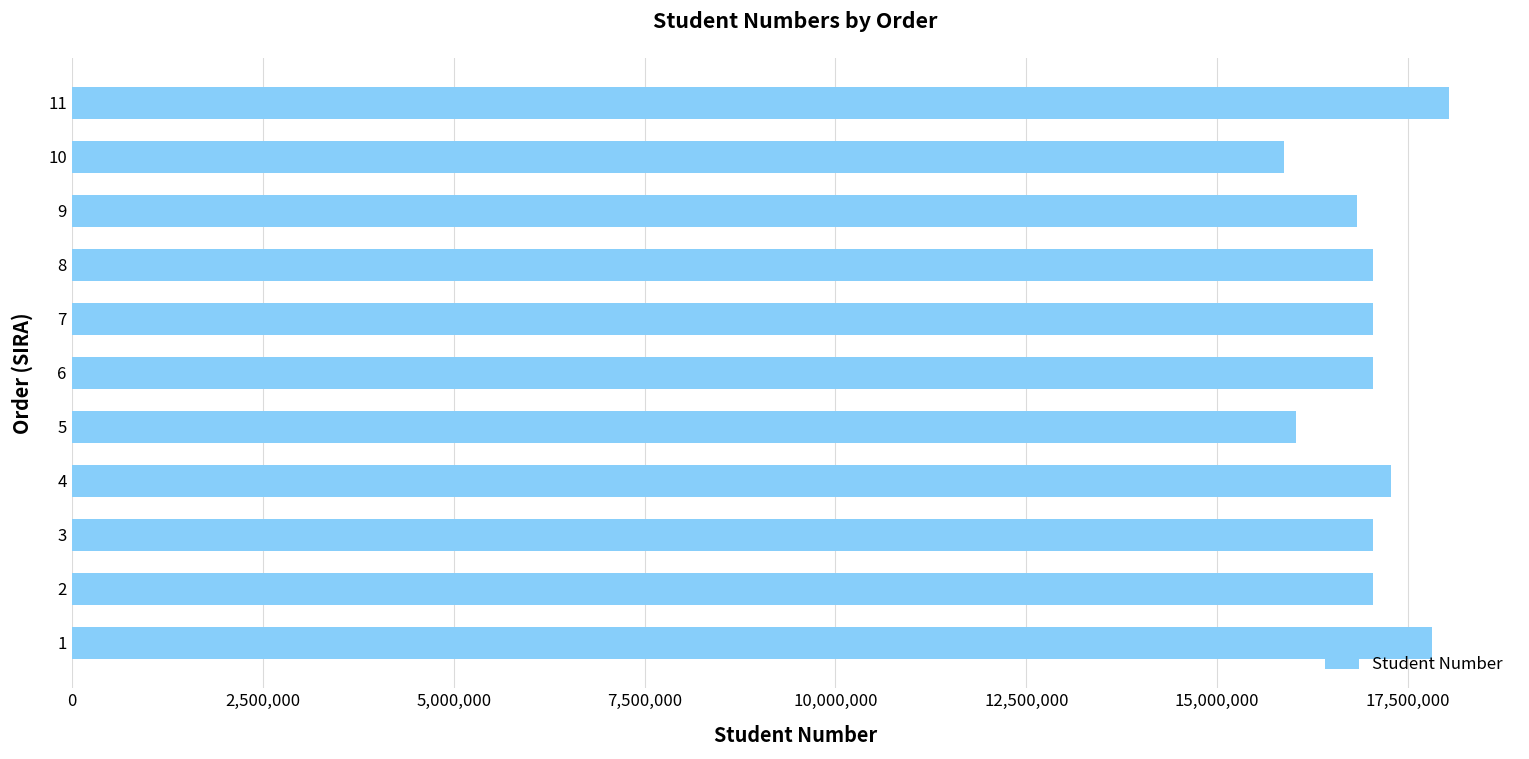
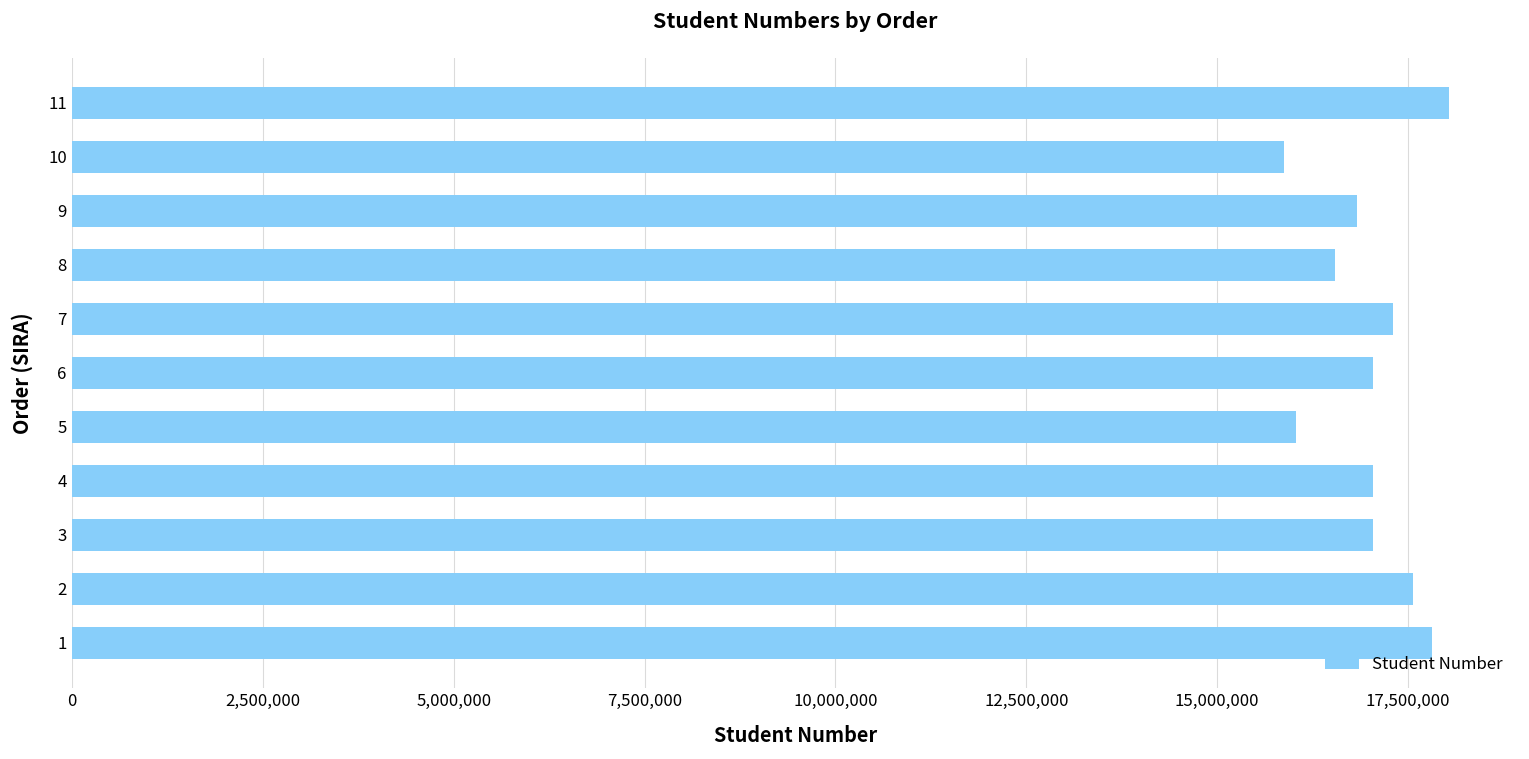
  {
    "11": "18,000,000",
    "10": "15,900,000",
    "9": "16,800,000",
-   "8": "17,000,000",
-   "7": "17,000,000",
+   "8": "16,500,000",
+   "7": "17,300,000",
    "6": "17,000,000",
    "5": "16,000,000",
-   "4": "17,300,000",
+   "4": "17,000,000",
    "3": "17,000,000",
-   "2": "17,000,000",
+   "2": "17,600,000",
    "1": "17,800,000"
  }
